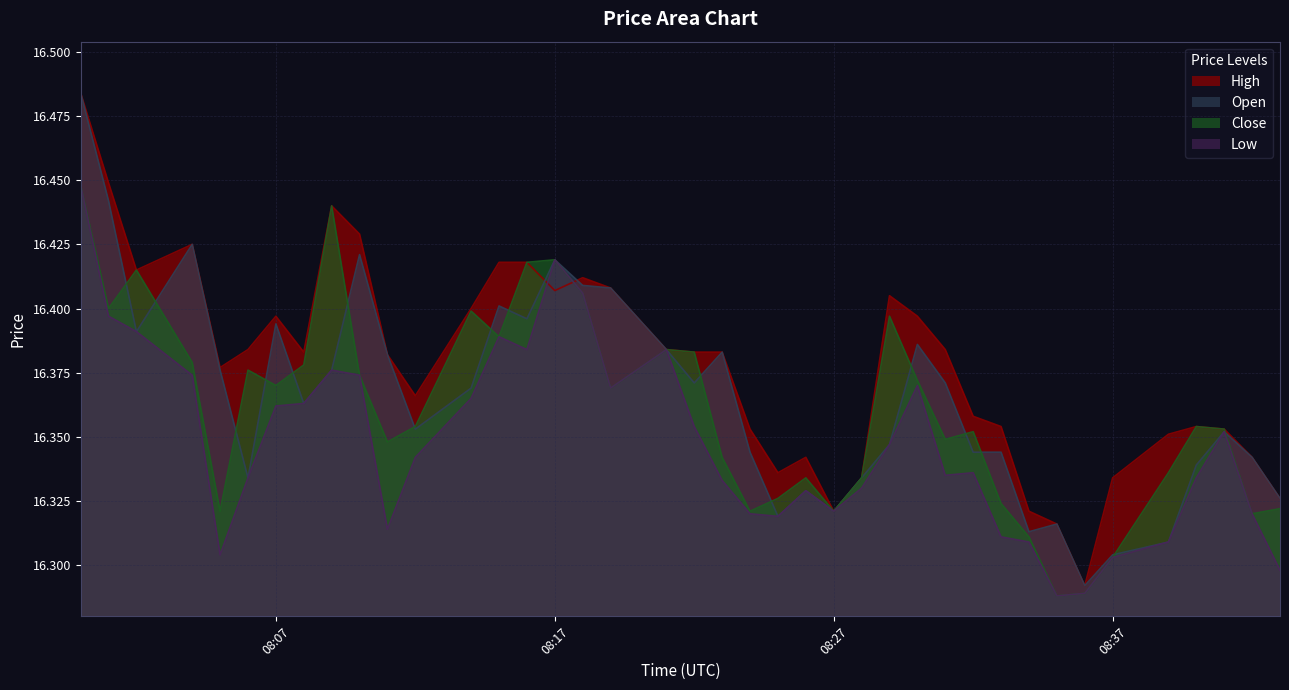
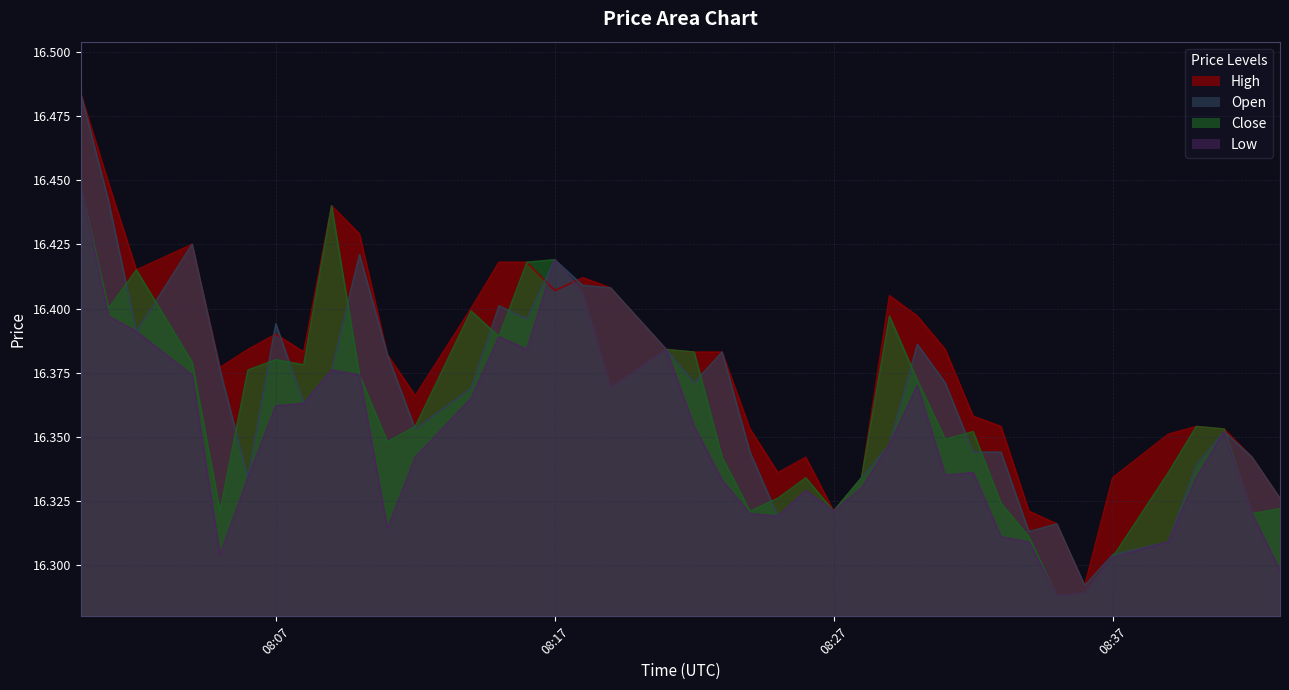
  {
    "High": {
-     "08:07": 16.397,
+     "08:07": 16.390,
      "08:17": 16.407,
      "08:37": 16.334
    },
    "Close": {
-     "08:07": 16.37
+     "08:07": 16.38
    }
  }
